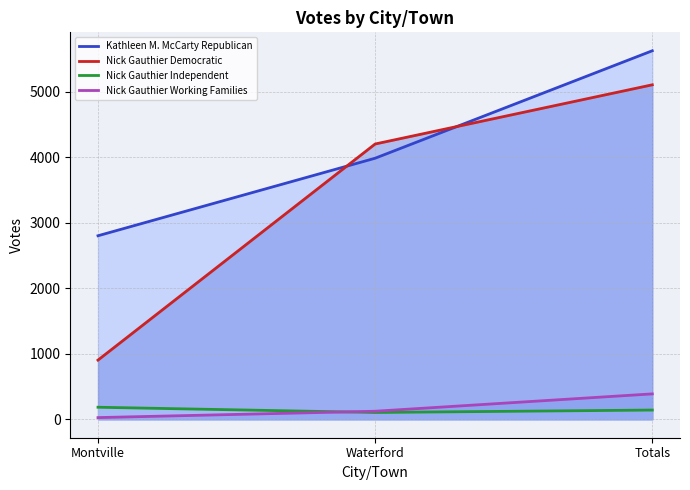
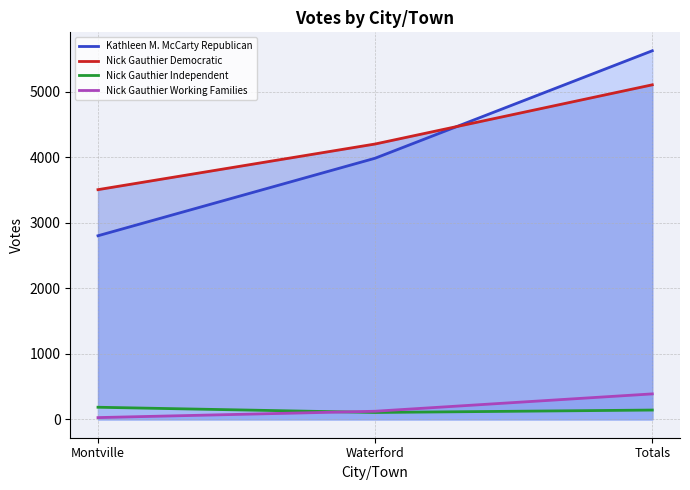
  {
    "Kathleen M. McCarty Republican": {
      "Montville": 2800,
      "Waterford": 4000,
      "Totals": 5600
    },
    "Nick Gauthier Democratic": {
-     "Montville": 900,
+     "Montville": 3500,
      "Waterford": 4200,
      "Totals": 5100
    },
    "Nick Gauthier Independent": {
      "Montville": 200,
      "Totals": 100
    },
    "Nick Gauthier Working Families": {
      "Montville": 0,
      "Totals": 400
    }
  }
